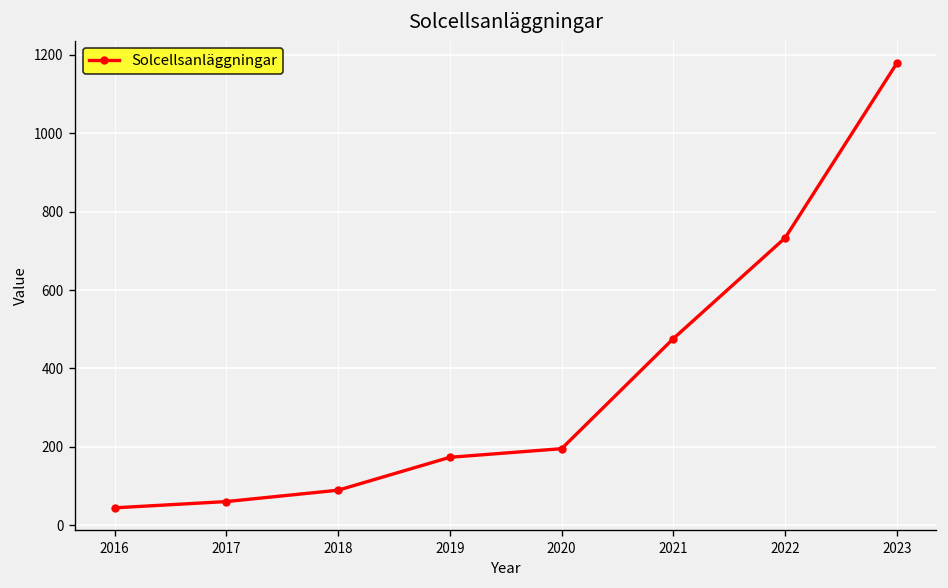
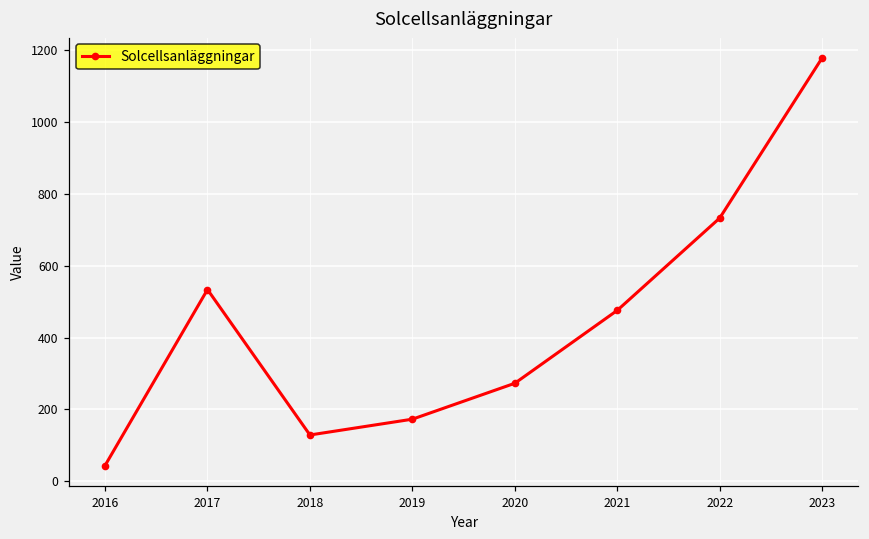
  {
    "2016": 40,
-   "2017": 60,
-   "2018": 90,
+   "2017": 530,
+   "2018": 130,
    "2019": 170,
-   "2020": 200,
+   "2020": 270,
    "2021": 480,
    "2022": 730,
    "2023": 1180
  }
